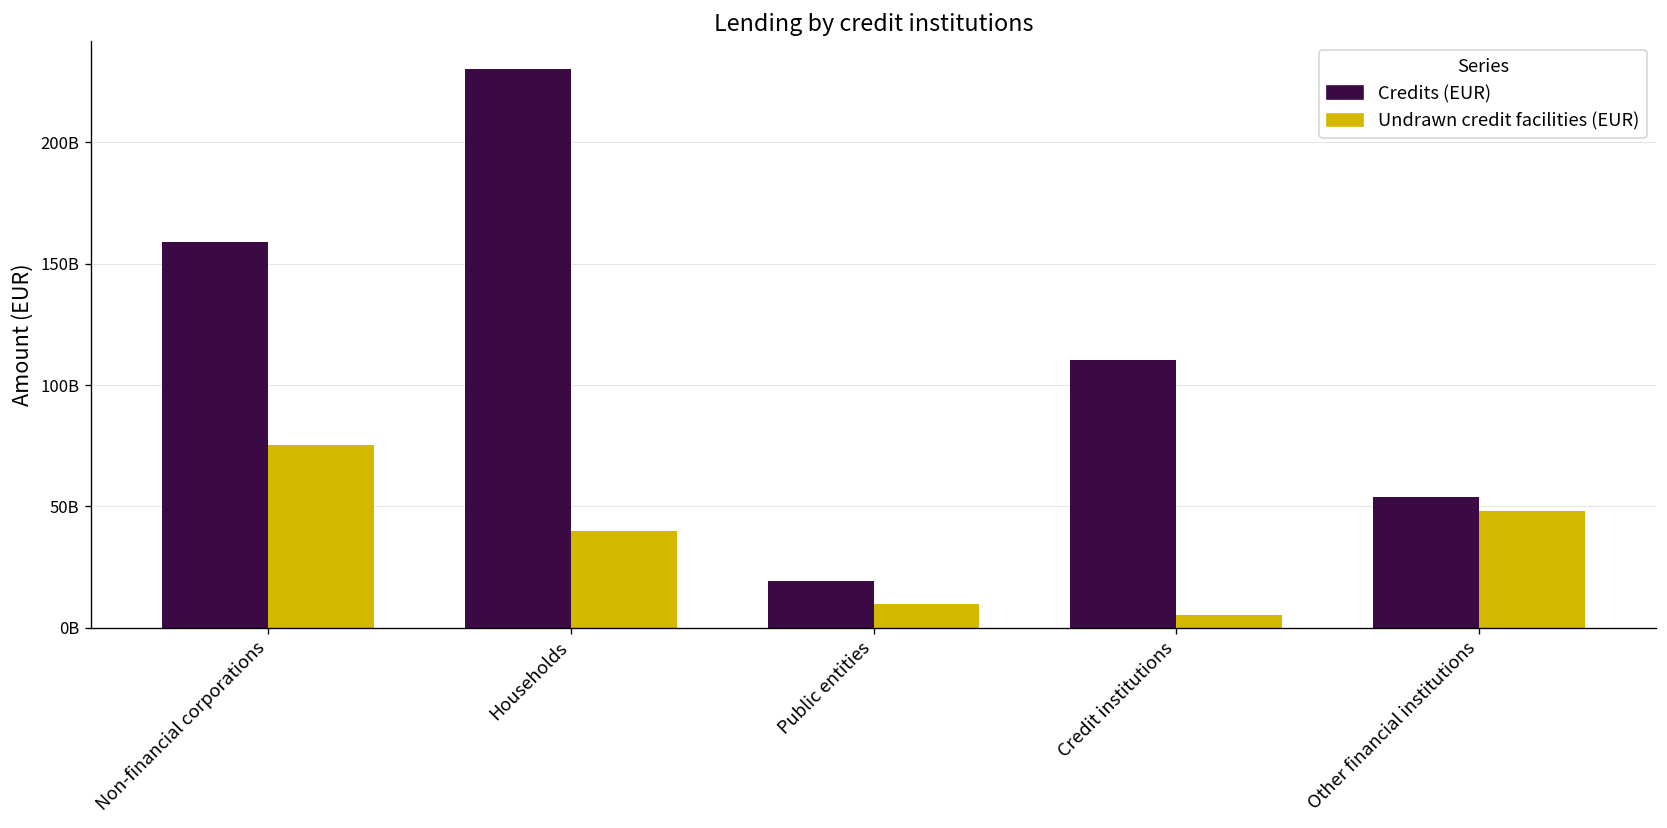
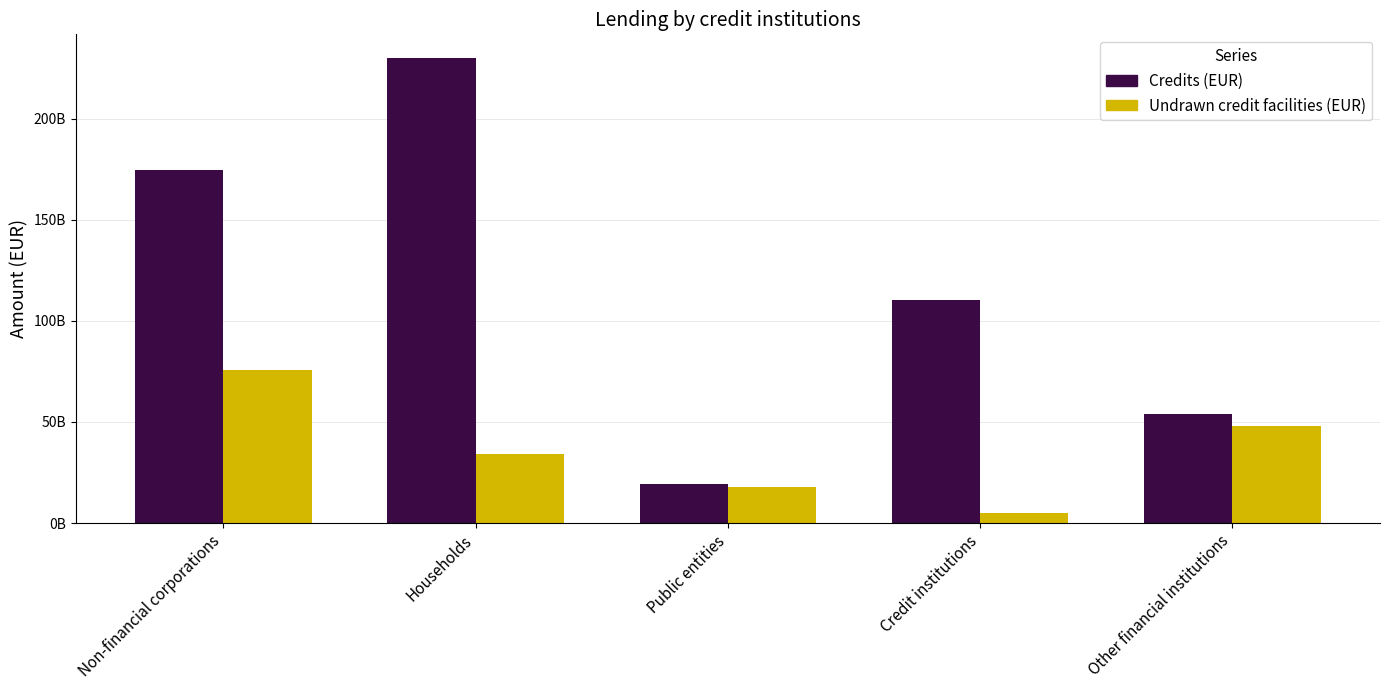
  {
    "Credits (EUR)": {
-     "Non-financial corporations": 159000000000,
+     "Non-financial corporations": 175000000000,
      "Households": 230000000000,
      "Public entities": 19000000000,
      "Credit institutions": 110000000000,
      "Other financial institutions": 54000000000
    },
    "Undrawn credit facilities (EUR)": {
      "Non-financial corporations": 75000000000,
-     "Households": 40000000000,
-     "Public entities": 10000000000,
+     "Households": 34000000000,
+     "Public entities": 18000000000,
      "Credit institutions": 5000000000,
      "Other financial institutions": 48000000000
    }
  }
